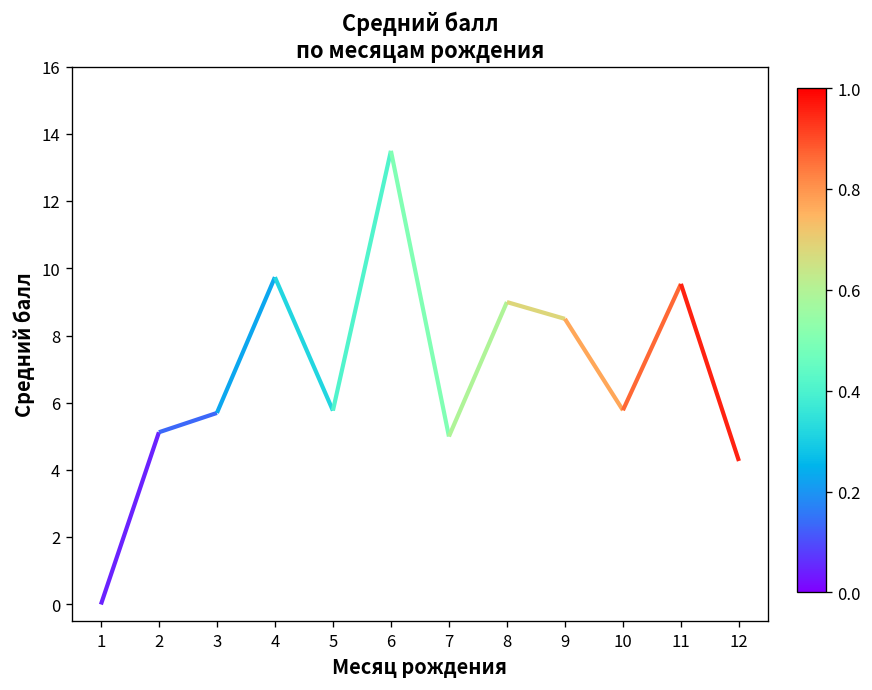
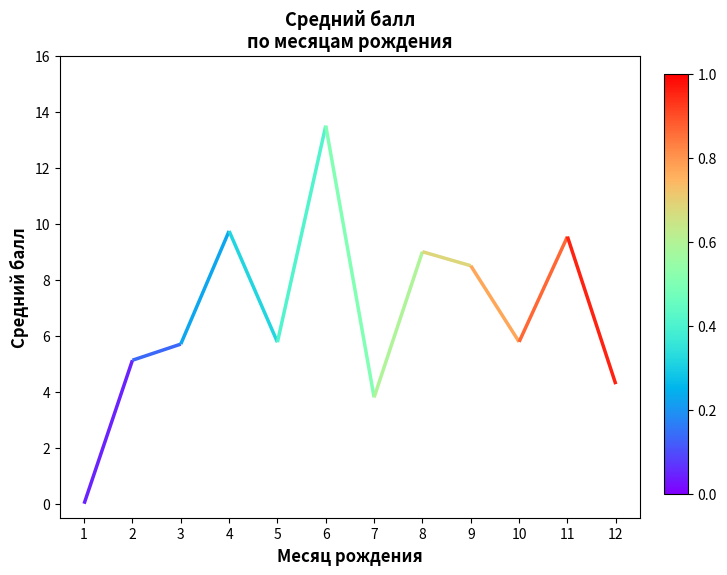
  {
    "1": 0.0,
    "2": 5.1,
    "3": 5.7,
    "4": 9.7,
    "5": 5.8,
    "6": 13.5,
-   "7": 5.0,
+   "7": 3.8,
    "8": 9.0,
    "9": 8.5,
    "10": 5.8,
    "11": 9.5,
    "12": 4.3
  }
